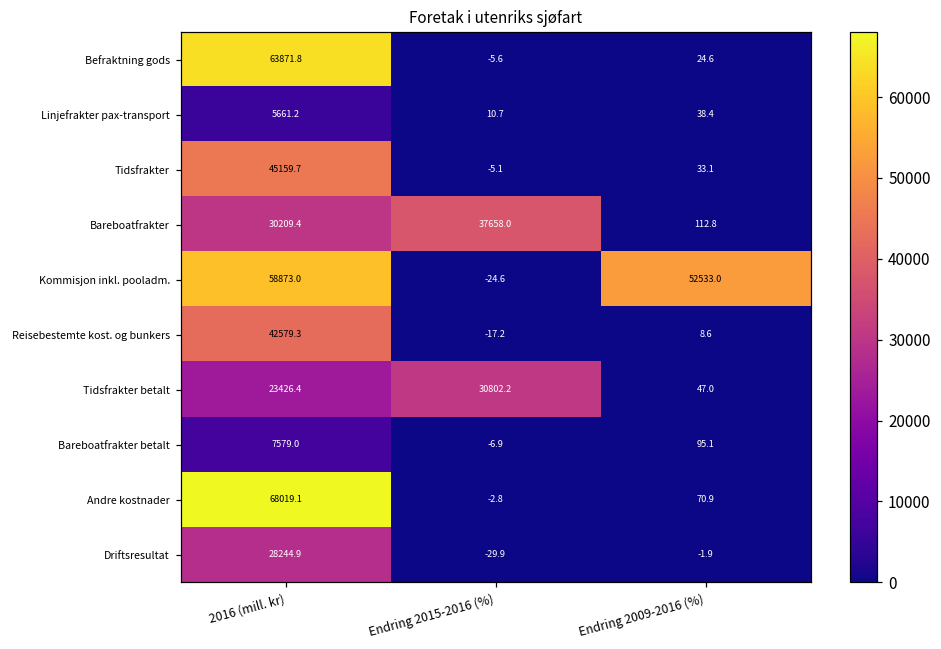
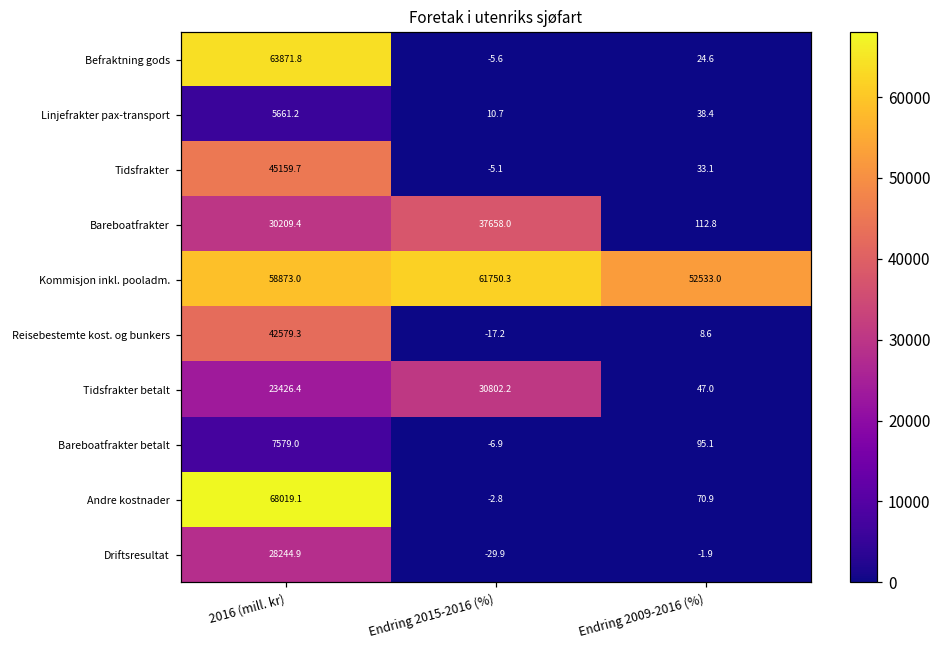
  {
    "Befraktning gods": {
      "2016 (mill. kr)": 63871.8,
      "Endring 2015-2016 (%)": -5.6,
      "Endring 2009-2016 (%)": 24.6
    },
    "Linjefrakter pax-transport": {
      "2016 (mill. kr)": 5661.2,
      "Endring 2015-2016 (%)": 10.7,
      "Endring 2009-2016 (%)": 38.4
    },
    "Tidsfrakter": {
      "2016 (mill. kr)": 45159.7,
      "Endring 2015-2016 (%)": -5.1,
      "Endring 2009-2016 (%)": 33.1
    },
    "Bareboatfrakter": {
      "2016 (mill. kr)": 30209.4,
      "Endring 2015-2016 (%)": 37658.0,
      "Endring 2009-2016 (%)": 112.8
    },
    "Kommisjon inkl. pooladm.": {
      "2016 (mill. kr)": 58873.0,
-     "Endring 2015-2016 (%)": -24.6,
+     "Endring 2015-2016 (%)": 61750.3,
      "Endring 2009-2016 (%)": 52533.0
    },
    "Reisebestemte kost. og bunkers": {
      "2016 (mill. kr)": 42579.3,
      "Endring 2015-2016 (%)": -17.2,
      "Endring 2009-2016 (%)": 8.6
    },
    "Tidsfrakter betalt": {
      "2016 (mill. kr)": 23426.4,
      "Endring 2015-2016 (%)": 30802.2,
      "Endring 2009-2016 (%)": 47.0
    },
    "Bareboatfrakter betalt": {
      "2016 (mill. kr)": 7579.0,
      "Endring 2015-2016 (%)": -6.9,
      "Endring 2009-2016 (%)": 95.1
    },
    "Andre kostnader": {
      "2016 (mill. kr)": 68019.1,
      "Endring 2015-2016 (%)": -2.8,
      "Endring 2009-2016 (%)": 70.9
    },
    "Driftsresultat": {
      "2016 (mill. kr)": 28244.9,
      "Endring 2015-2016 (%)": -29.9,
      "Endring 2009-2016 (%)": -1.9
    }
  }
